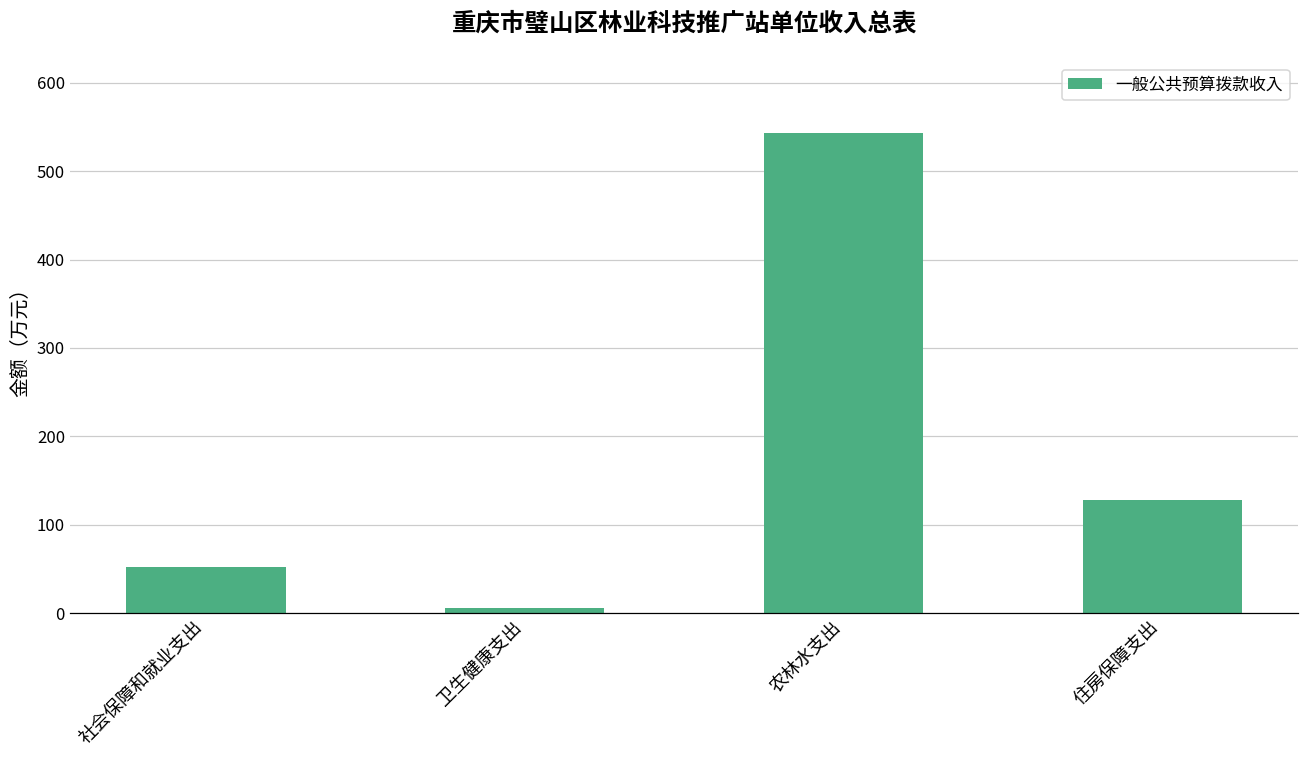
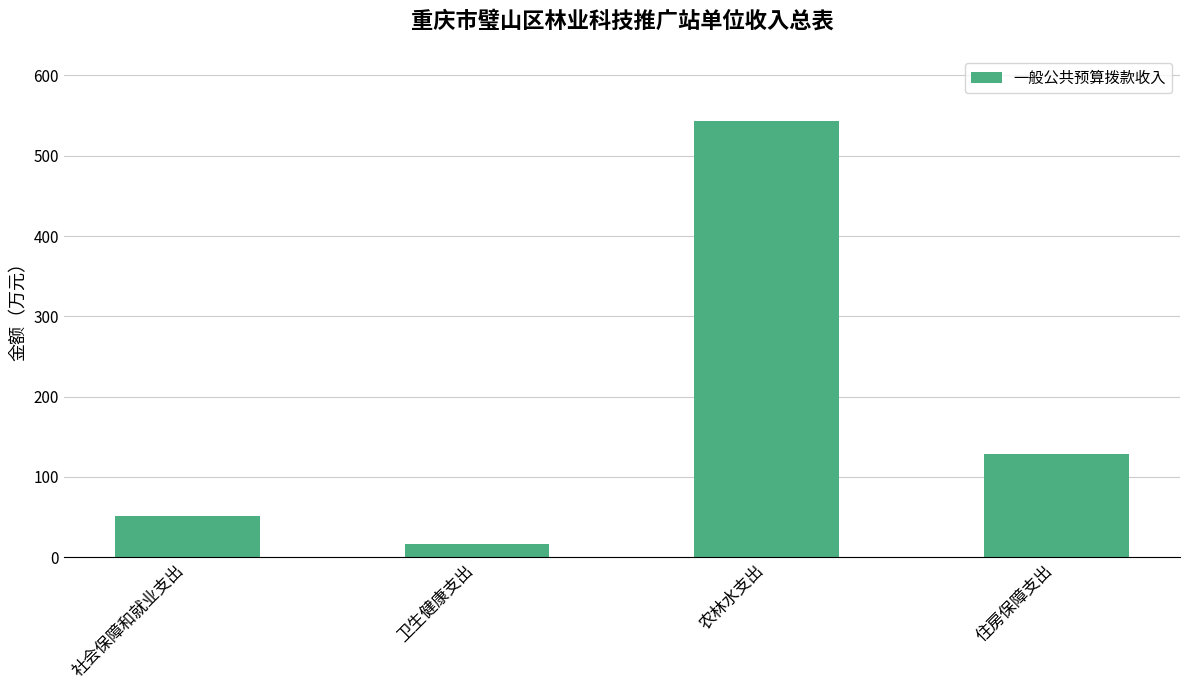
  {
    "社会保障和就业支出": 50,
-   "卫生健康支出": 10,
+   "卫生健康支出": 20,
    "农林水支出": 540,
    "住房保障支出": 130
  }
